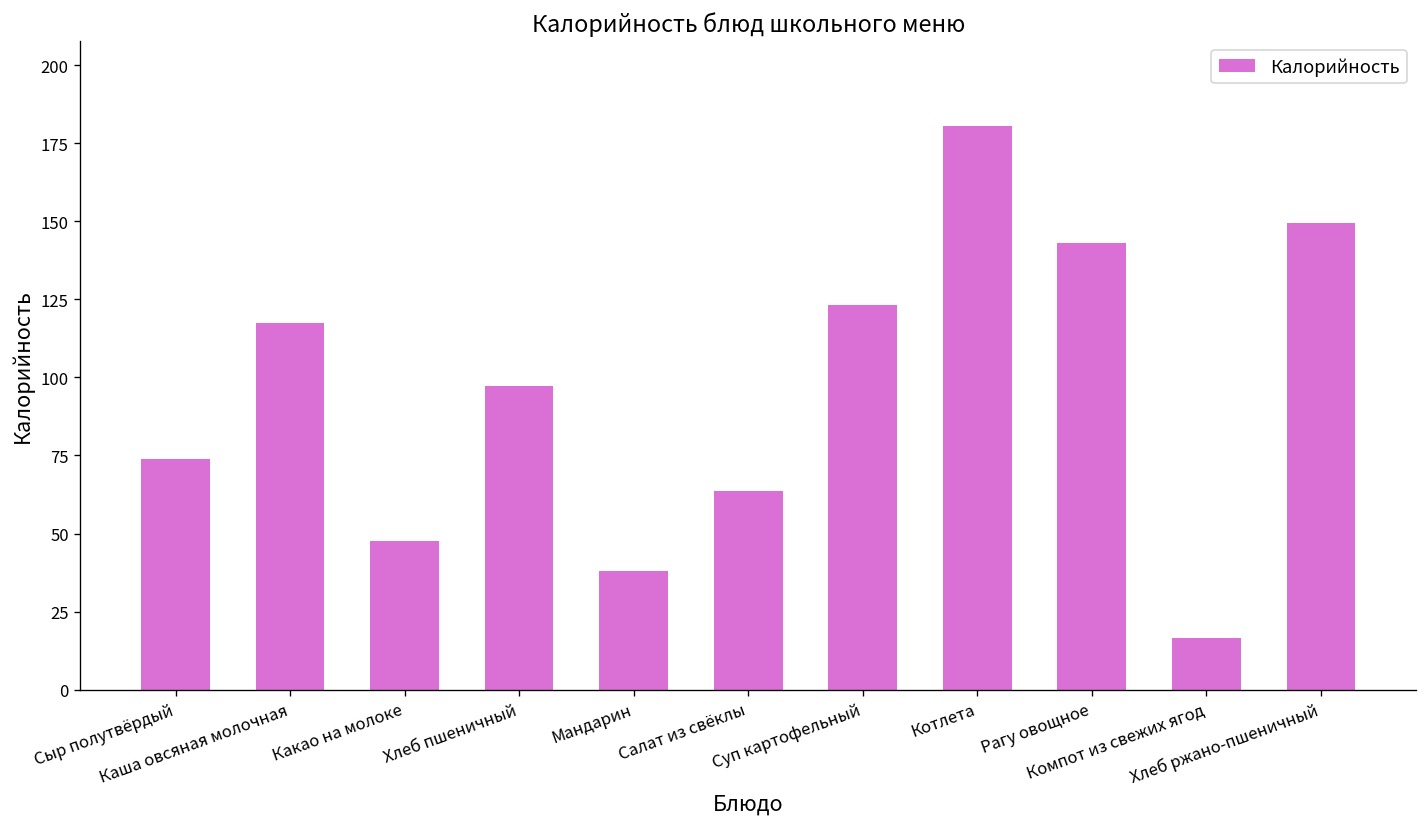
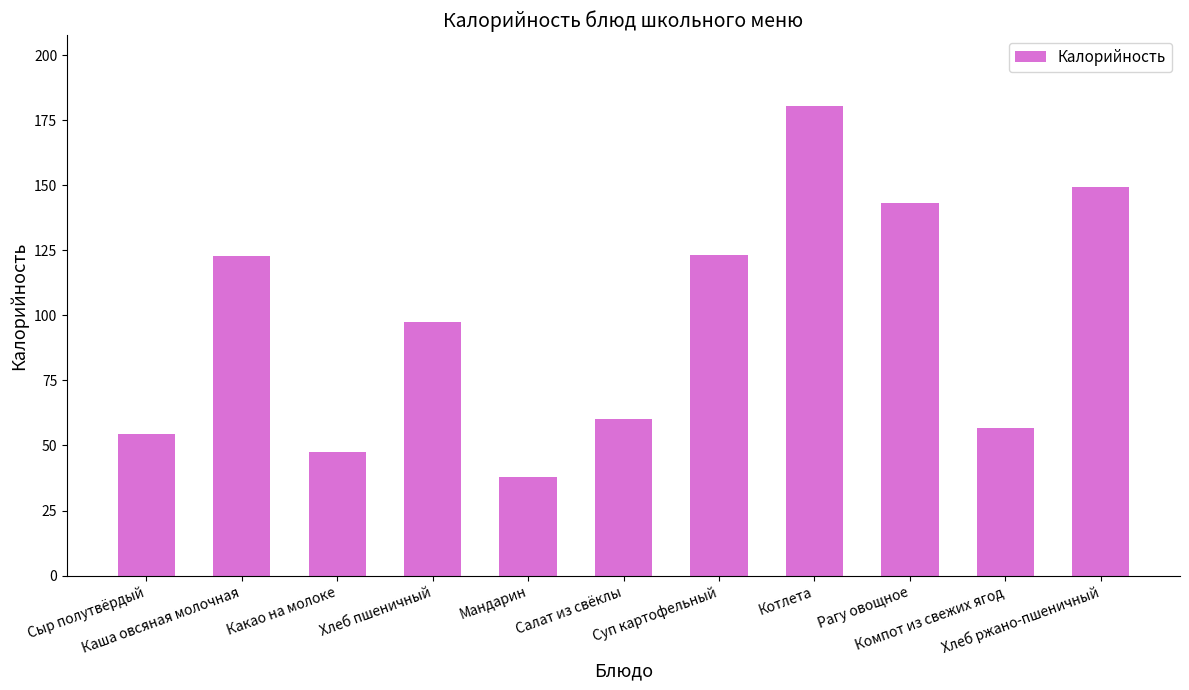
  {
-   "Сыр полутвёрдый": 74,
-   "Каша овсяная молочная": 117,
+   "Сыр полутвёрдый": 55,
+   "Каша овсяная молочная": 123,
    "Какао на молоке": 48,
    "Хлеб пшеничный": 97,
    "Мандарин": 38,
-   "Салат из свёклы": 64,
+   "Салат из свёклы": 60,
    "Суп картофельный": 123,
    "Котлета": 181,
    "Рагу овощное": 143,
-   "Компот из свежих ягод": 17,
+   "Компот из свежих ягод": 57,
    "Хлеб ржано-пшеничный": 150
  }
